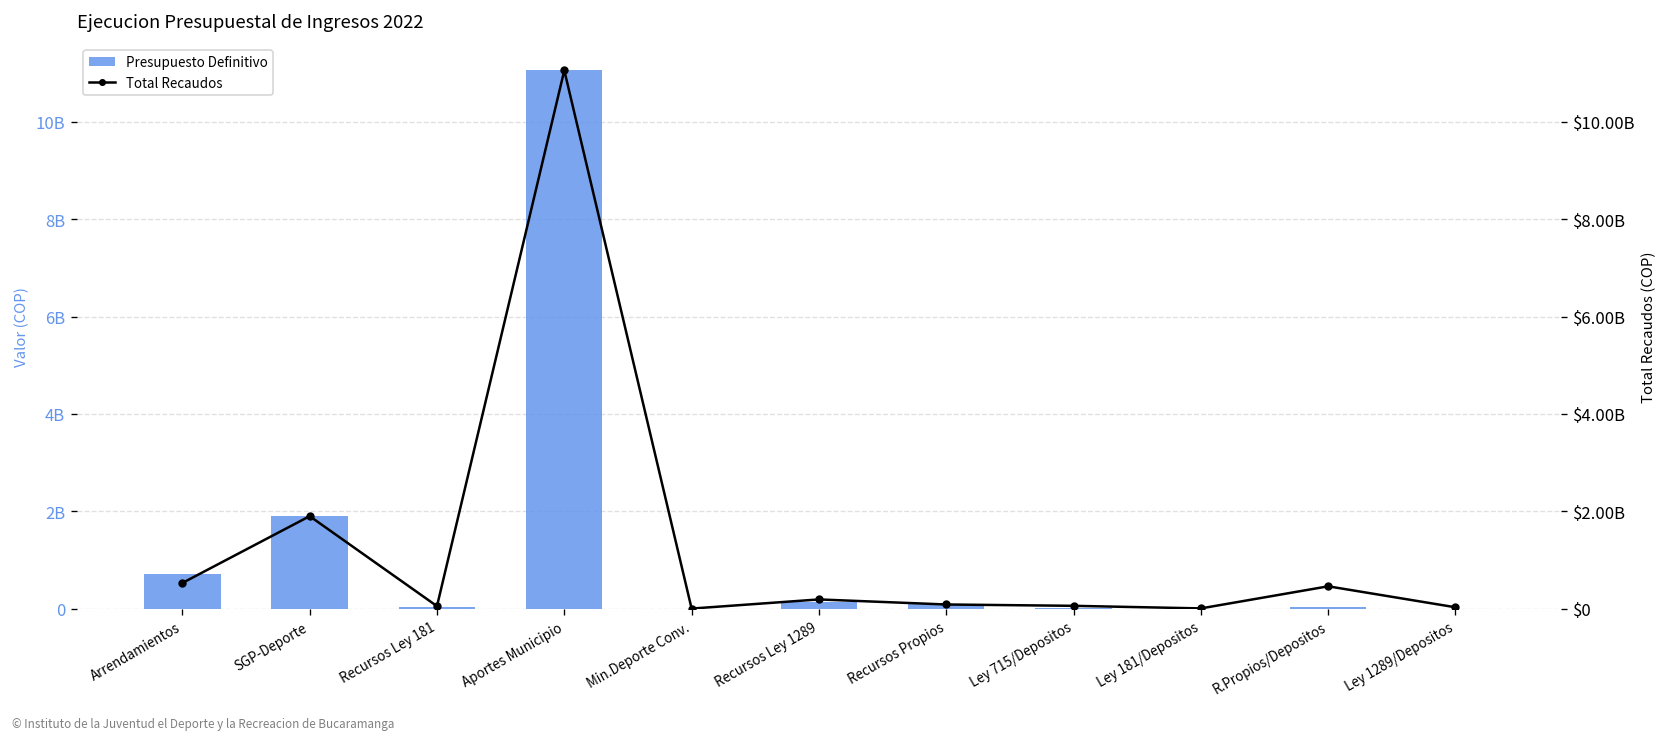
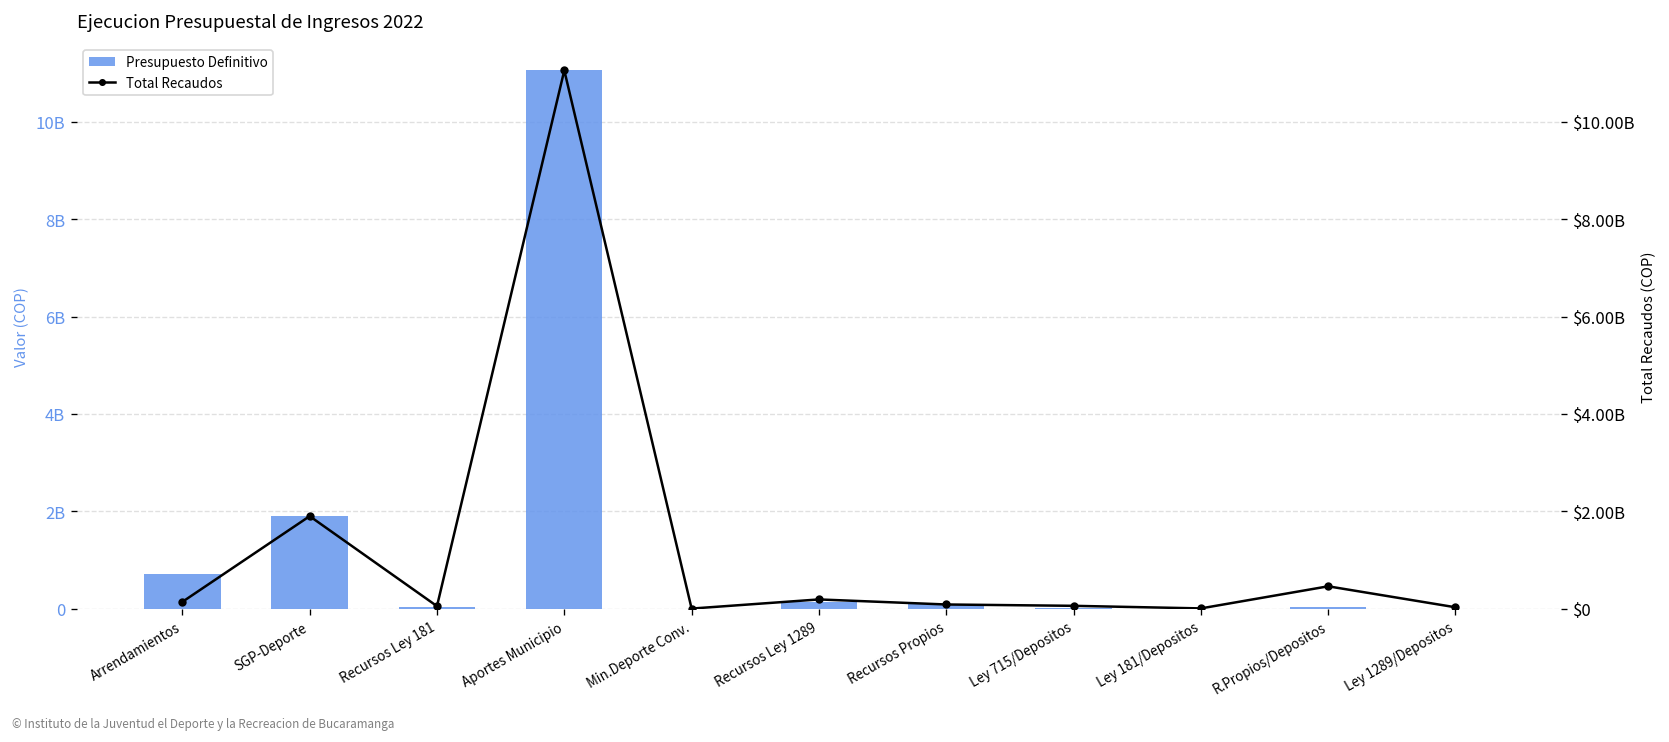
  {
    "Presupuesto Definitivo": {
      "Arrendamientos": "700000000",
      "SGP-Deporte": "1900000000",
      "Aportes Municipio": "11100000000",
      "Min.Deporte Conv.": "0",
      "Recursos Ley 1289": "100000000",
      "Recursos Propios": "100000000"
    },
    "Total Recaudos": {
-     "Arrendamientos": "$500000000",
+     "Arrendamientos": "$100000000",
      "SGP-Deporte": "$1900000000",
      "Recursos Ley 181": "$0",
      "Aportes Municipio": "$11100000000",
      "Min.Deporte Conv.": "$0",
      "Recursos Ley 1289": "$200000000",
      "Recursos Propios": "$100000000",
      "Ley 715/Depositos": "$100000000",
      "Ley 181/Depositos": "$0",
      "R.Propios/Depositos": "$500000000",
      "Ley 1289/Depositos": "$0"
    }
  }
